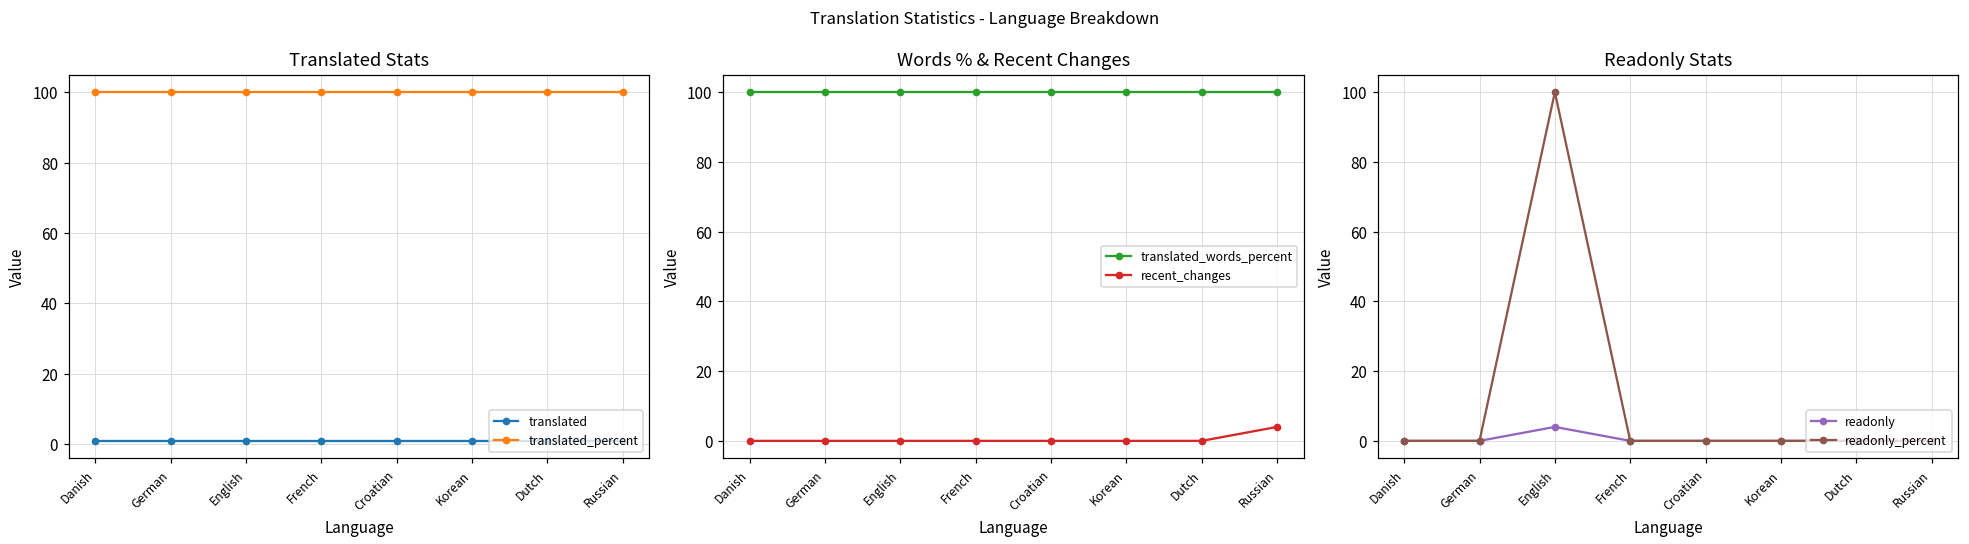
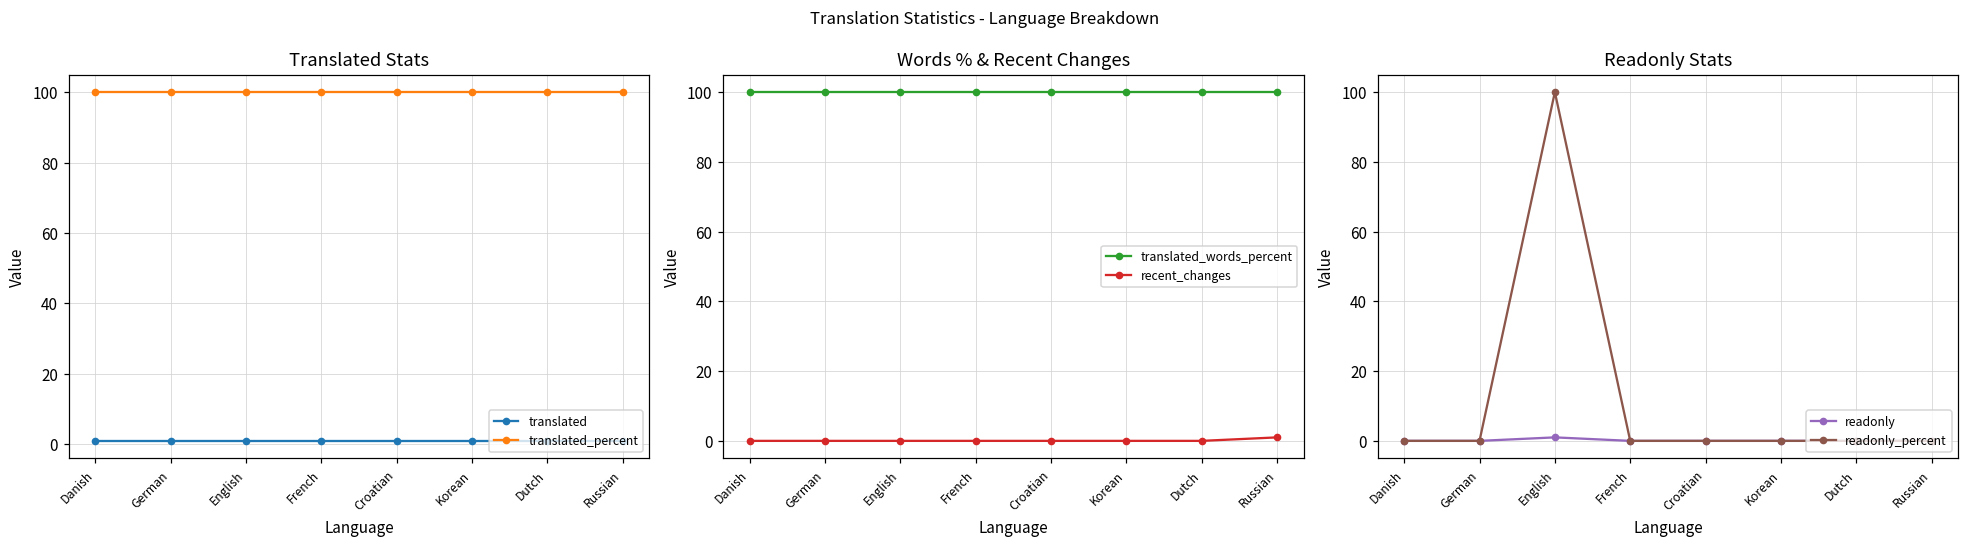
  {
    "Translated Stats": {
      "translated": {
        "Danish": 1,
        "German": 1,
        "English": 1,
        "French": 1,
        "Croatian": 1,
        "Korean": 1
      },
      "translated_percent": {
        "Danish": 100,
        "German": 100,
        "English": 100,
        "French": 100,
        "Croatian": 100,
        "Korean": 100,
        "Dutch": 100,
        "Russian": 100
      }
    },
    "Words % & Recent Changes": {
      "translated_words_percent": {
        "Danish": 100,
        "German": 100,
        "English": 100,
        "French": 100,
        "Croatian": 100,
        "Korean": 100,
        "Dutch": 100,
        "Russian": 100
      },
      "recent_changes": {
        "Danish": 0,
        "German": 0,
        "English": 0,
        "French": 0,
        "Croatian": 0,
        "Korean": 0,
        "Dutch": 0,
-       "Russian": 4
+       "Russian": 1
      }
    },
    "Readonly Stats": {
      "readonly": {
-       "English": 4
+       "English": 1
      },
      "readonly_percent": {
        "English": 100
      }
    }
  }
